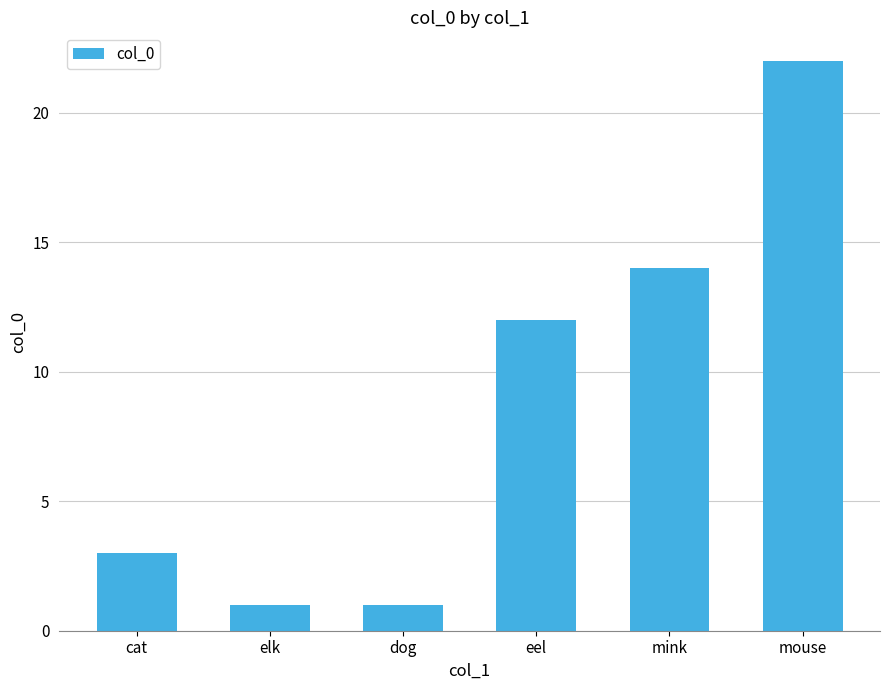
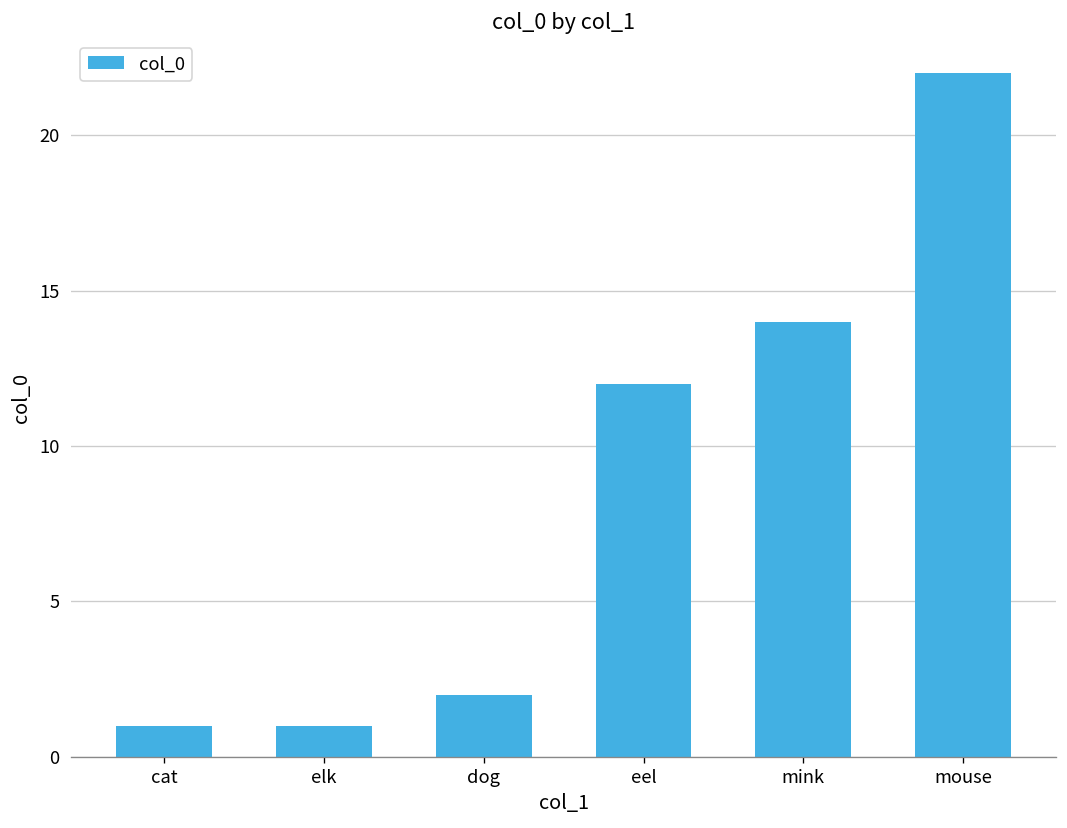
  {
-   "cat": 3,
+   "cat": 1,
    "elk": 1,
-   "dog": 1,
+   "dog": 2,
    "eel": 12,
    "mink": 14,
    "mouse": 22
  }
